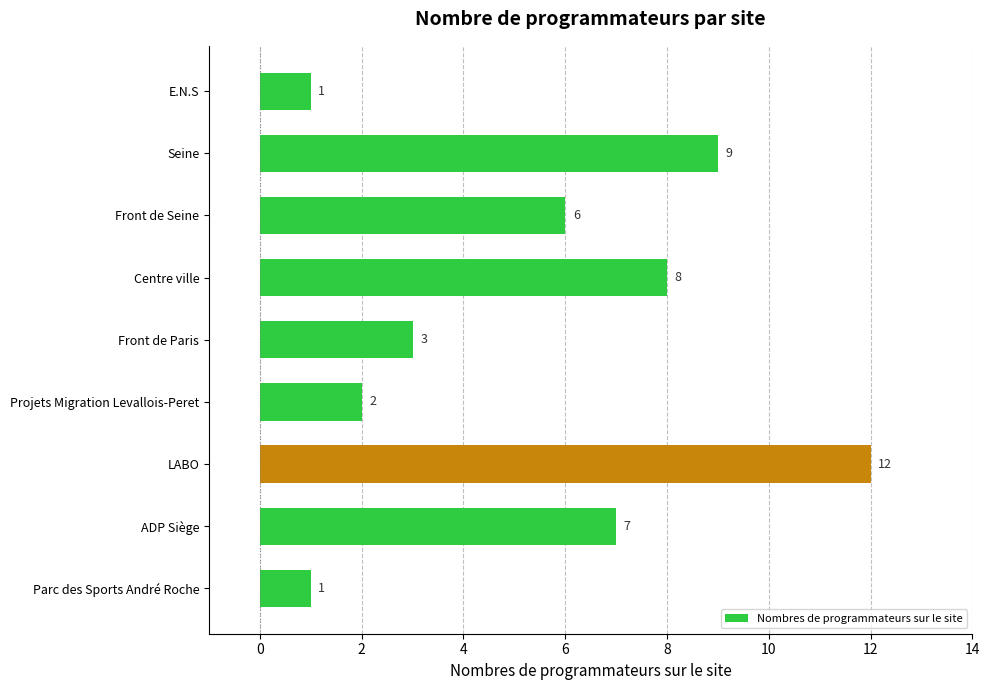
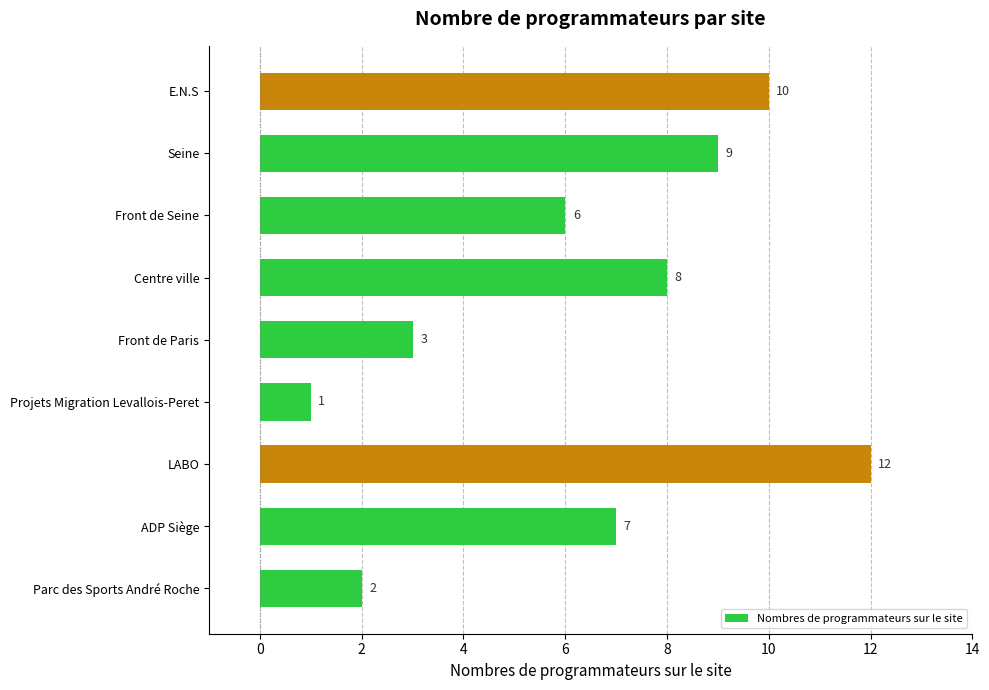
  {
-   "E.N.S": 1,
+   "E.N.S": 10,
    "Seine": 9,
    "Front de Seine": 6,
    "Centre ville": 8,
    "Front de Paris": 3,
-   "Projets Migration Levallois-Peret": 2,
+   "Projets Migration Levallois-Peret": 1,
    "LABO": 12,
    "ADP Siège": 7,
-   "Parc des Sports André Roche": 1
+   "Parc des Sports André Roche": 2
  }
